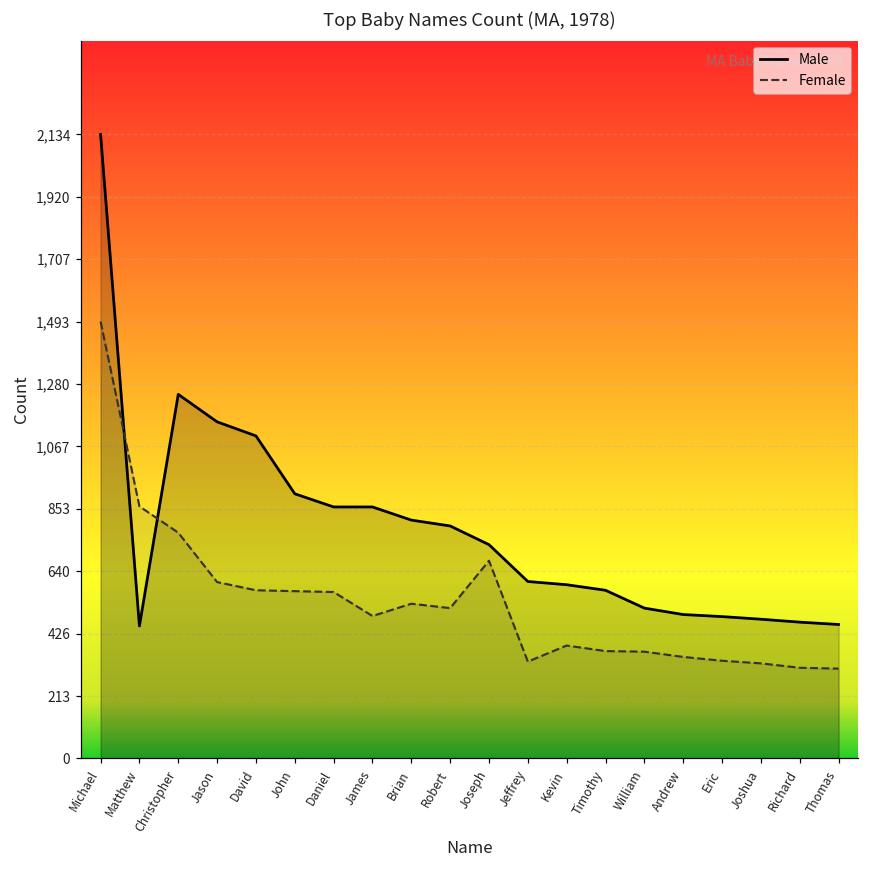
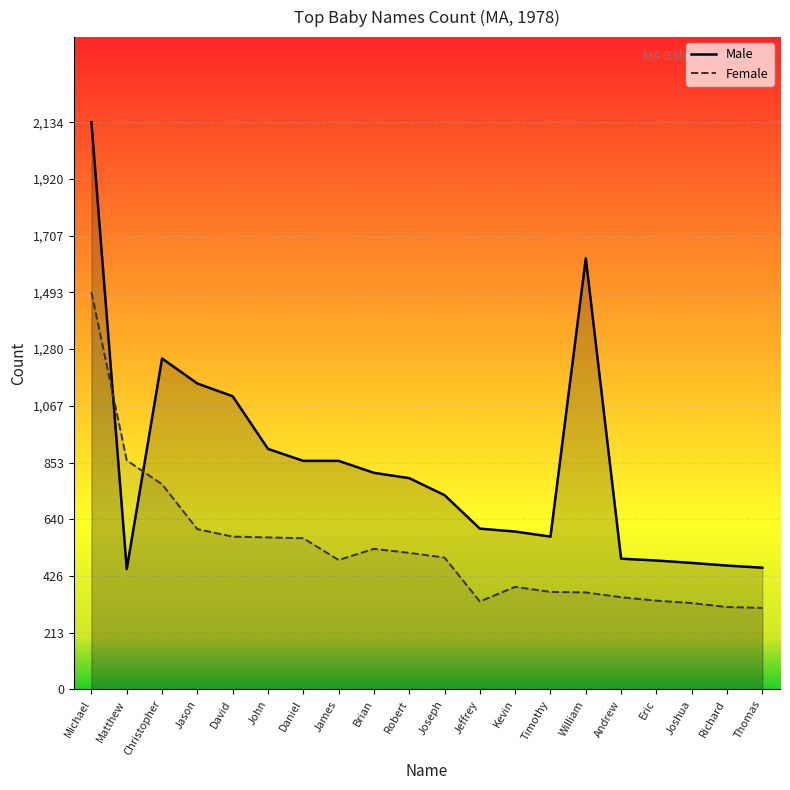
  {
    "Male": {
      "Michael": "2,130",
      "Matthew": "450",
      "Christopher": "1,250",
      "Jason": "1,150",
      "David": "1,100",
      "John": "910",
      "Daniel": "860",
      "James": "860",
      "Brian": "820",
      "Robert": "800",
      "Joseph": "730",
      "Jeffrey": "610",
      "Kevin": "590",
      "Timothy": "580",
-     "William": "510",
+     "William": "1,620",
      "Andrew": "490",
      "Eric": "490",
      "Joshua": "480",
      "Richard": "470",
      "Thomas": "460"
    },
    "Female": {
      "Michael": "1,490",
      "Matthew": "860",
      "Christopher": "770",
      "Jason": "600",
      "David": "580",
      "John": "570",
      "Daniel": "570",
      "James": "490",
      "Brian": "530",
      "Robert": "510",
-     "Joseph": "680",
+     "Joseph": "500",
      "Jeffrey": "330",
      "Kevin": "390",
      "Timothy": "370",
      "William": "370",
      "Andrew": "350",
      "Eric": "330",
      "Joshua": "330",
      "Richard": "310",
      "Thomas": "310"
    }
  }
